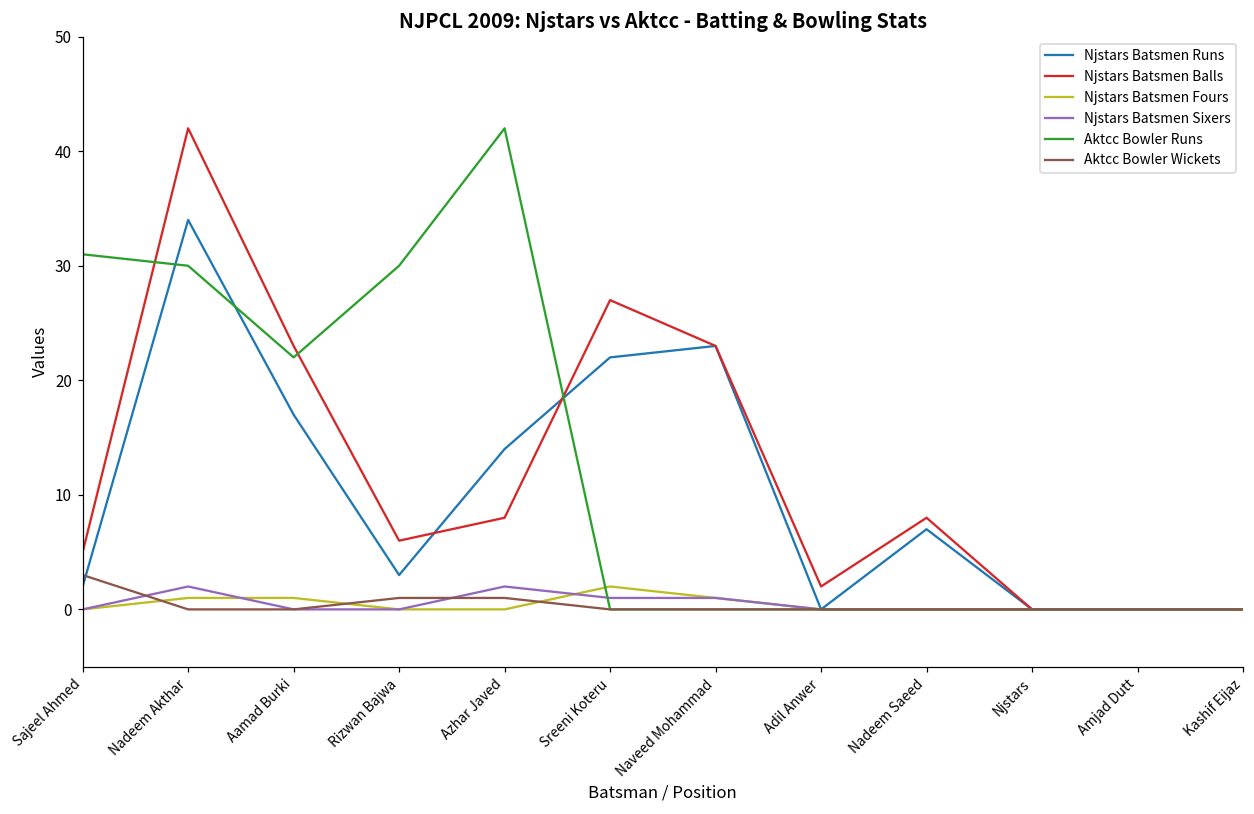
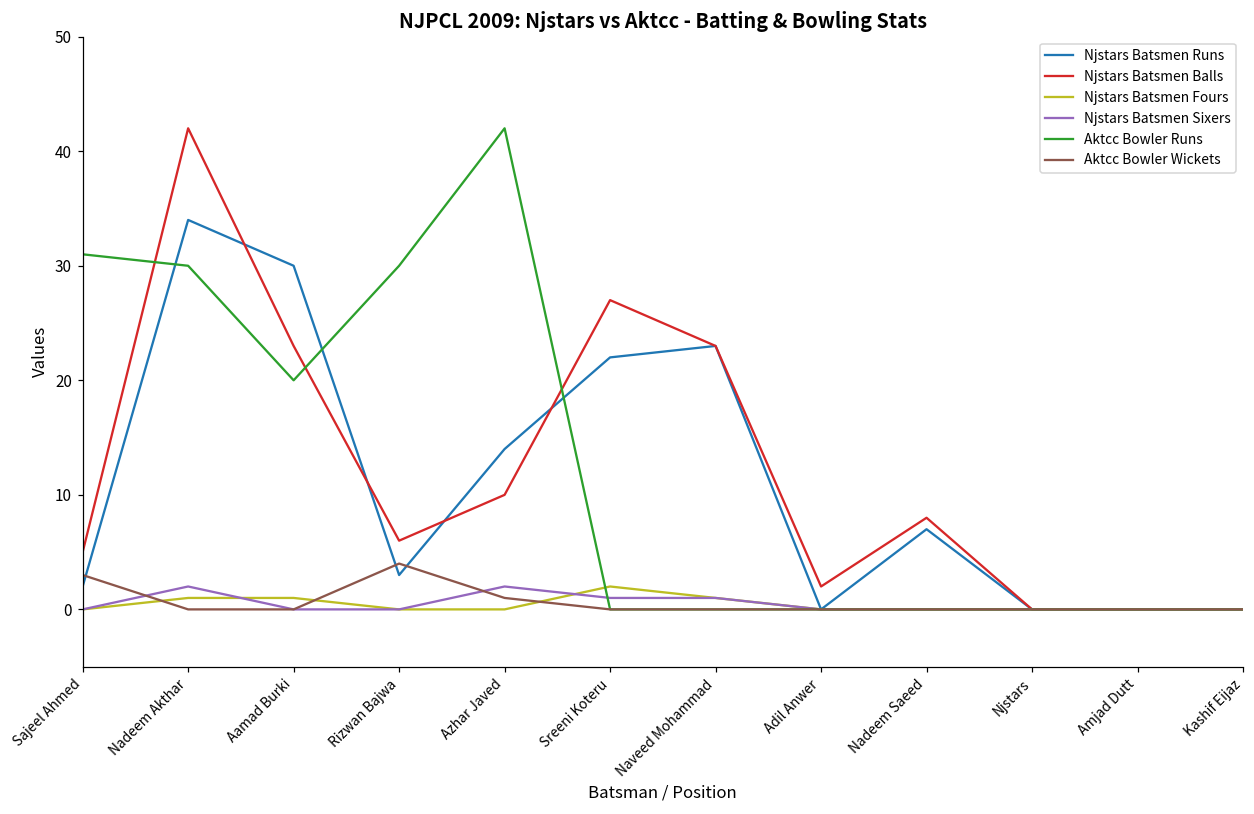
  {
    "Njstars Batsmen Runs": {
      "Sajeel Ahmed": 2,
      "Nadeem Akthar": 34,
-     "Aamad Burki": 17,
+     "Aamad Burki": 30,
      "Rizwan Bajwa": 3,
      "Azhar Javed": 14,
      "Sreeni Koteru": 22,
      "Nadeem Saeed": 7
    },
    "Njstars Batsmen Balls": {
      "Sajeel Ahmed": 5,
      "Nadeem Akthar": 42,
      "Aamad Burki": 23,
      "Rizwan Bajwa": 6,
-     "Azhar Javed": 8,
+     "Azhar Javed": 10,
      "Sreeni Koteru": 27,
      "Adil Anwer": 2,
      "Nadeem Saeed": 8
    },
    "Njstars Batsmen Fours": {
      "Nadeem Akthar": 1,
      "Aamad Burki": 1,
      "Azhar Javed": 0,
      "Sreeni Koteru": 2
    },
    "Njstars Batsmen Sixers": {
      "Nadeem Akthar": 2,
      "Azhar Javed": 2,
      "Sreeni Koteru": 1
    },
    "Aktcc Bowler Runs": {
      "Sajeel Ahmed": 31,
      "Nadeem Akthar": 30,
-     "Aamad Burki": 22,
+     "Aamad Burki": 20,
      "Rizwan Bajwa": 30,
      "Azhar Javed": 42
    },
    "Aktcc Bowler Wickets": {
      "Sajeel Ahmed": 3,
      "Nadeem Akthar": 0,
-     "Rizwan Bajwa": 1,
+     "Rizwan Bajwa": 4,
      "Azhar Javed": 1
    }
  }
